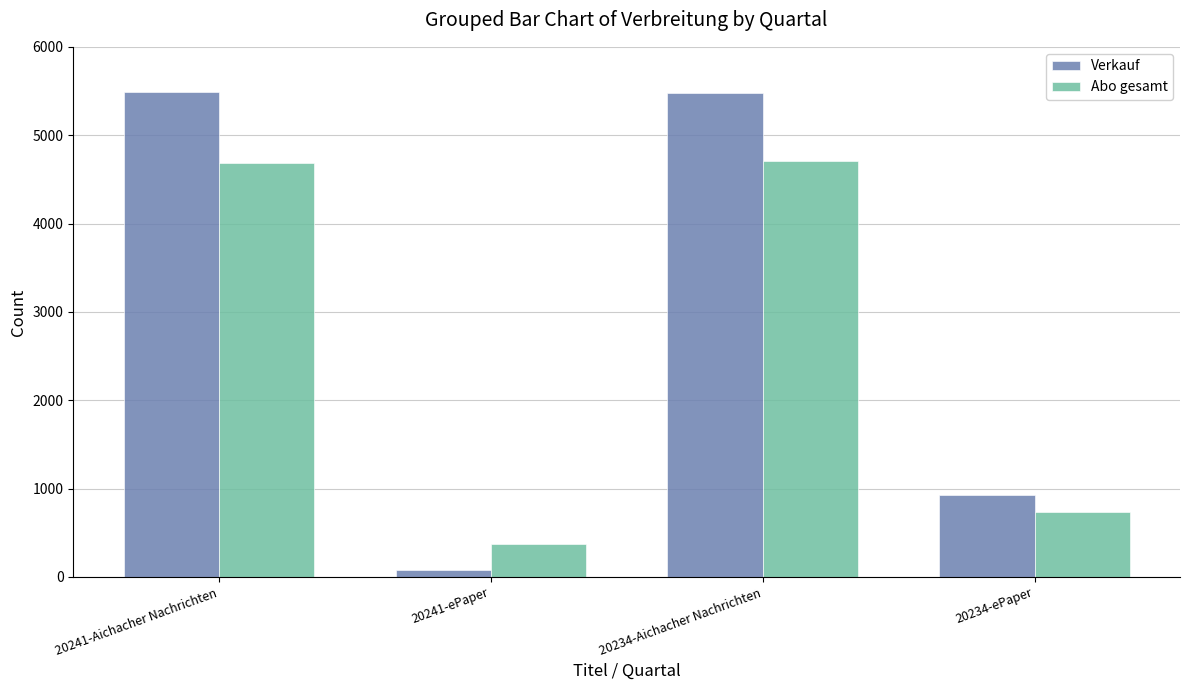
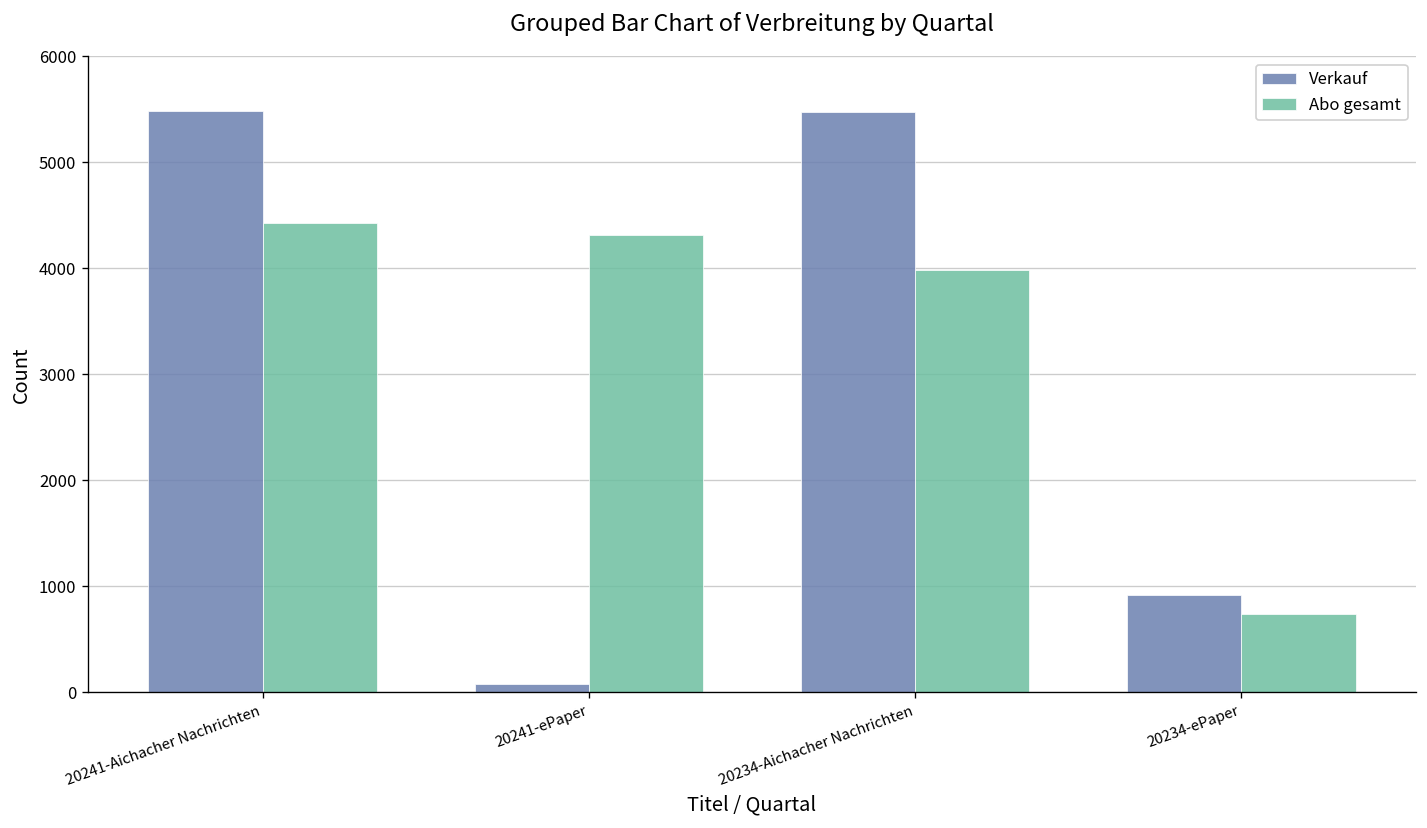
  {
    "Verkauf": {
      "20241-Aichacher Nachrichten": 5500,
      "20241-ePaper": 100,
      "20234-Aichacher Nachrichten": 5500,
      "20234-ePaper": 900
    },
    "Abo gesamt": {
-     "20241-Aichacher Nachrichten": 4700,
-     "20241-ePaper": 400,
-     "20234-Aichacher Nachrichten": 4700,
+     "20241-Aichacher Nachrichten": 4400,
+     "20241-ePaper": 4300,
+     "20234-Aichacher Nachrichten": 4000,
      "20234-ePaper": 700
    }
  }
